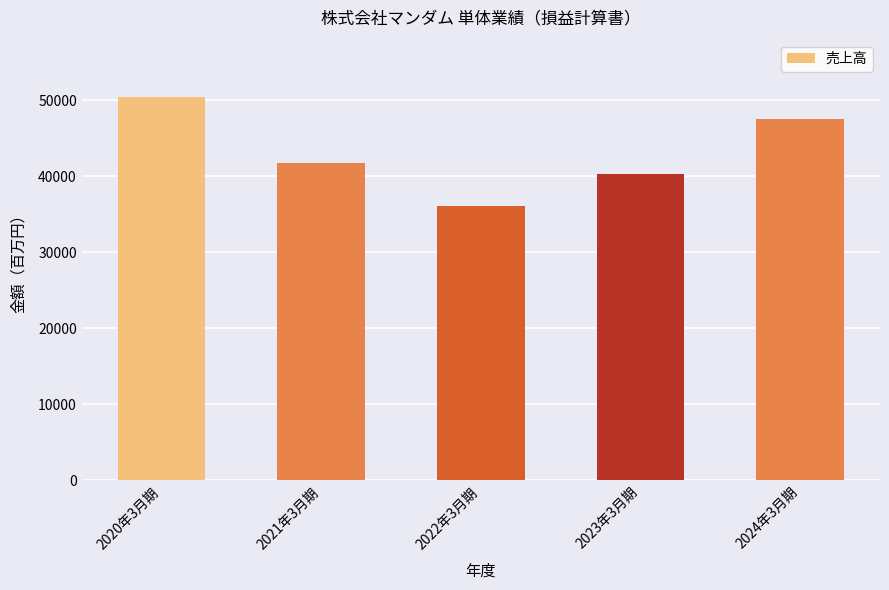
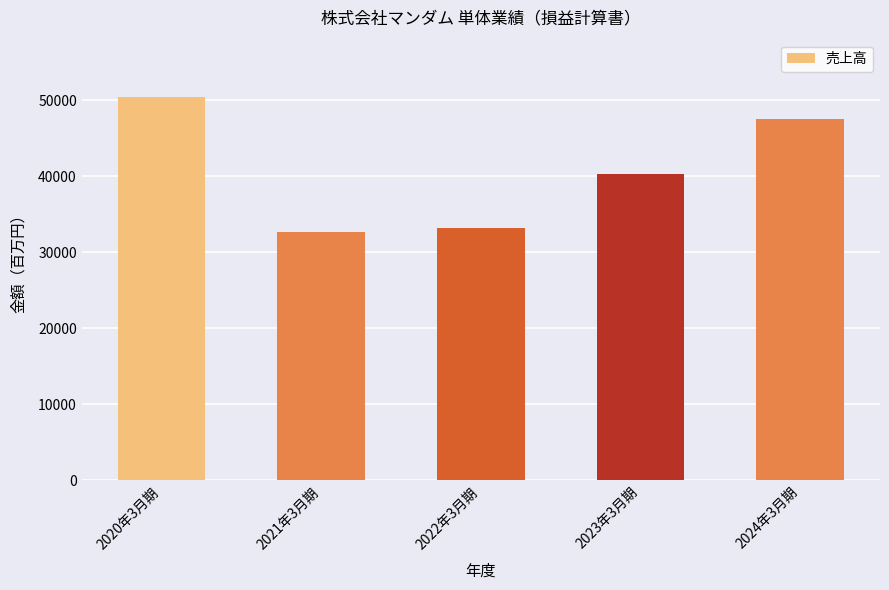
  {
    "2020年3月期": 50000,
-   "2021年3月期": 42000,
-   "2022年3月期": 36000,
+   "2021年3月期": 33000,
+   "2022年3月期": 33000,
    "2023年3月期": 40000,
    "2024年3月期": 48000
  }
